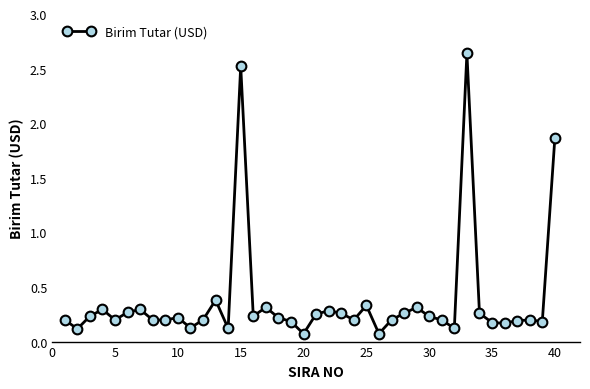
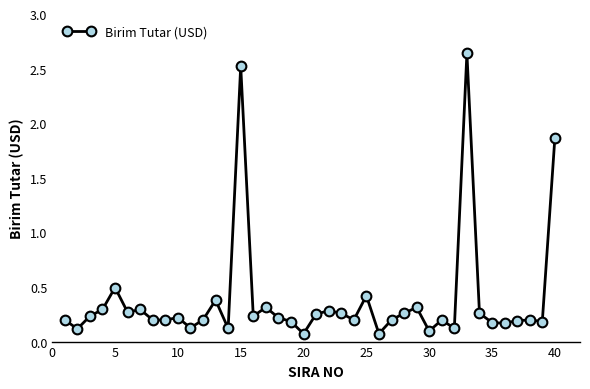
  {
-   "5": 0.20,
+   "5": 0.50,
    "10": 0.22,
    "15": 2.52,
    "20": 0.07,
-   "25": 0.33,
-   "30": 0.23,
+   "25": 0.42,
+   "30": 0.10,
    "35": 0.17,
    "40": 1.87
  }
